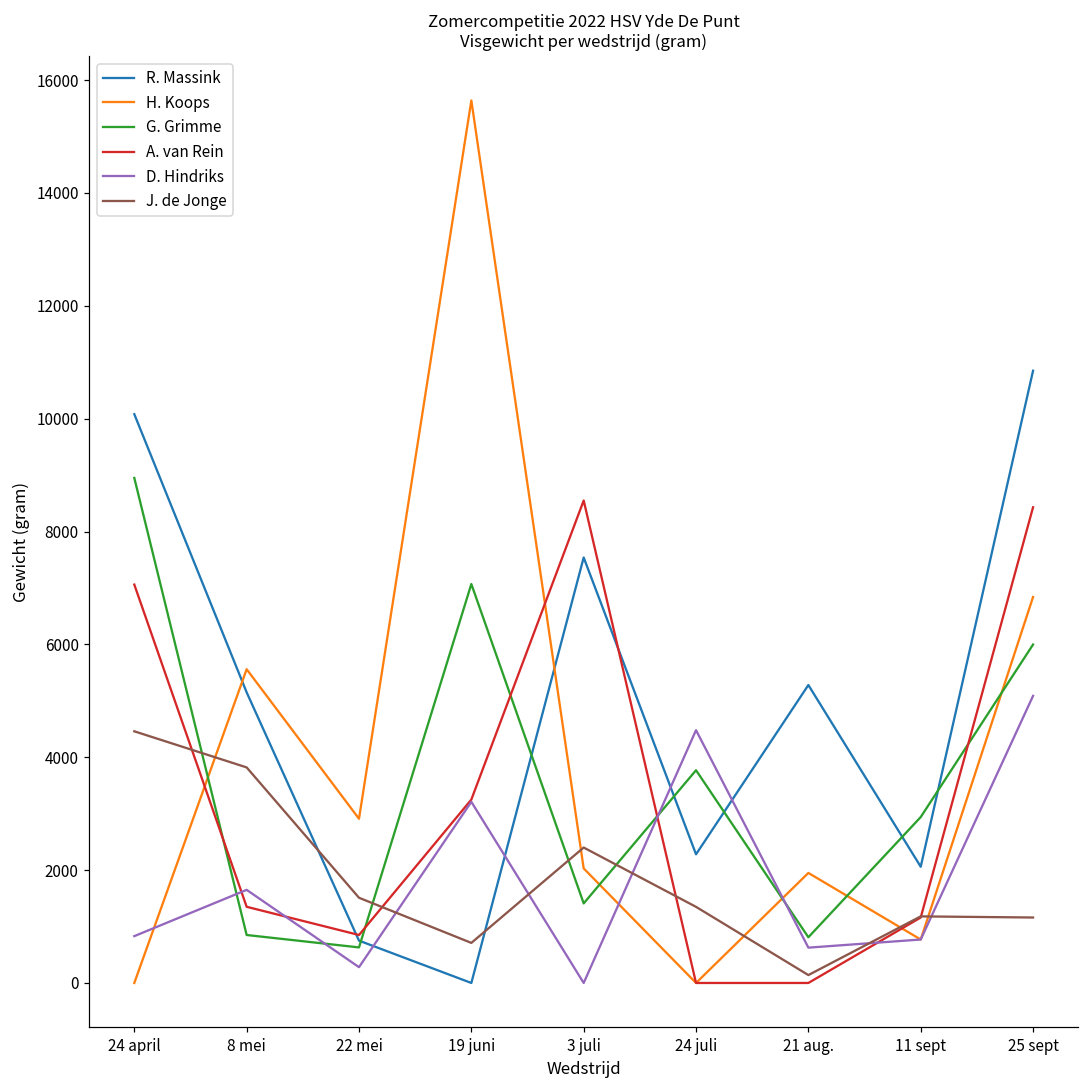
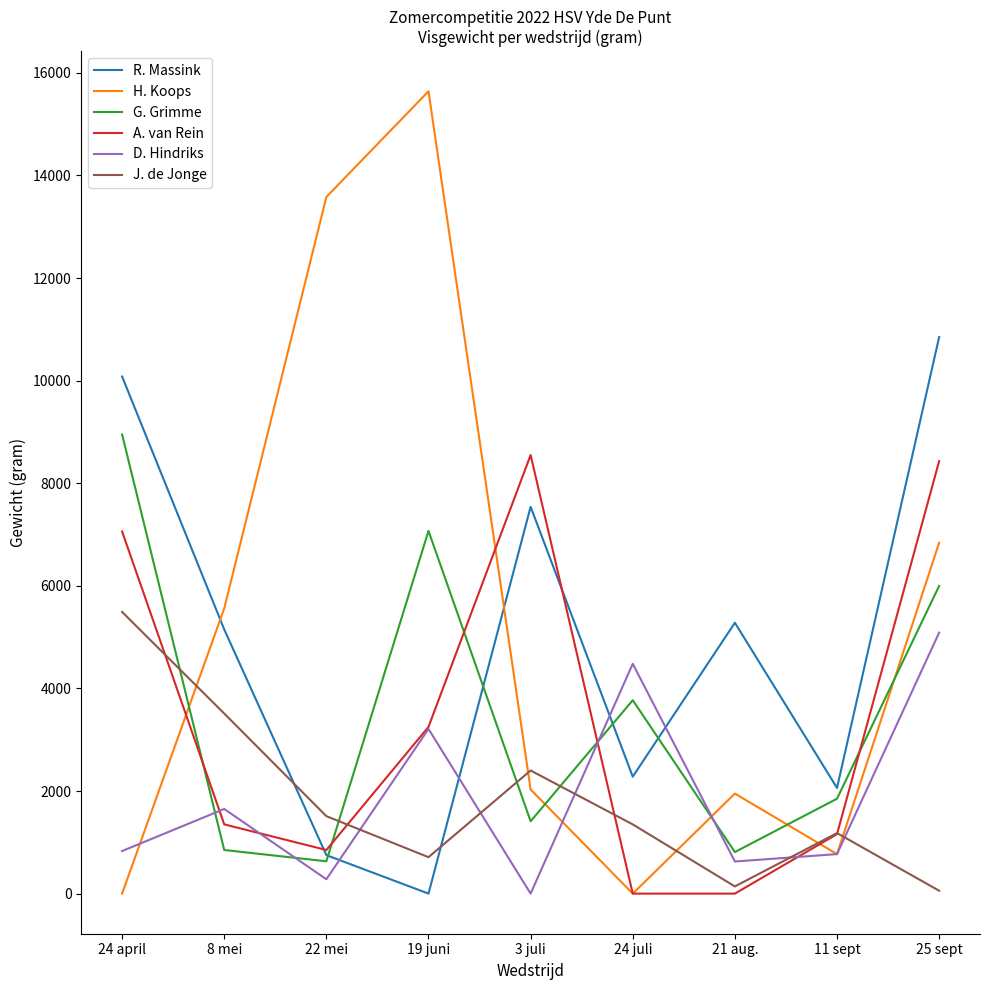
  {
    "R. Massink": {
      "24 april": 10100,
      "8 mei": 5200,
      "22 mei": 800,
      "19 juni": 0,
      "3 juli": 7500,
      "24 juli": 2300,
      "21 aug.": 5300,
      "11 sept": 2100,
      "25 sept": 10900
    },
    "H. Koops": {
      "24 april": 0,
      "8 mei": 5600,
-     "22 mei": 2900,
+     "22 mei": 13600,
      "19 juni": 15600,
      "3 juli": 2000,
      "21 aug.": 2000,
      "25 sept": 6800
    },
    "G. Grimme": {
      "24 april": 9000,
      "8 mei": 900,
      "22 mei": 600,
      "19 juni": 7100,
      "3 juli": 1400,
      "24 juli": 3800,
      "21 aug.": 800,
-     "11 sept": 2900,
+     "11 sept": 1900,
      "25 sept": 6000
    },
    "A. van Rein": {
      "24 april": 7100,
      "8 mei": 1400,
      "22 mei": 900,
      "3 juli": 8600,
      "21 aug.": 0,
      "25 sept": 8400
    },
    "D. Hindriks": {
      "24 april": 800,
      "8 mei": 1700,
      "22 mei": 300,
      "3 juli": 0,
      "24 juli": 4500,
      "21 aug.": 600,
      "25 sept": 5100
    },
    "J. de Jonge": {
-     "24 april": 4500,
-     "8 mei": 3800,
+     "24 april": 5500,
+     "8 mei": 3500,
      "22 mei": 1500,
      "19 juni": 700,
      "3 juli": 2400,
      "24 juli": 1300,
      "21 aug.": 100,
-     "25 sept": 1200
+     "25 sept": 100
    }
  }
